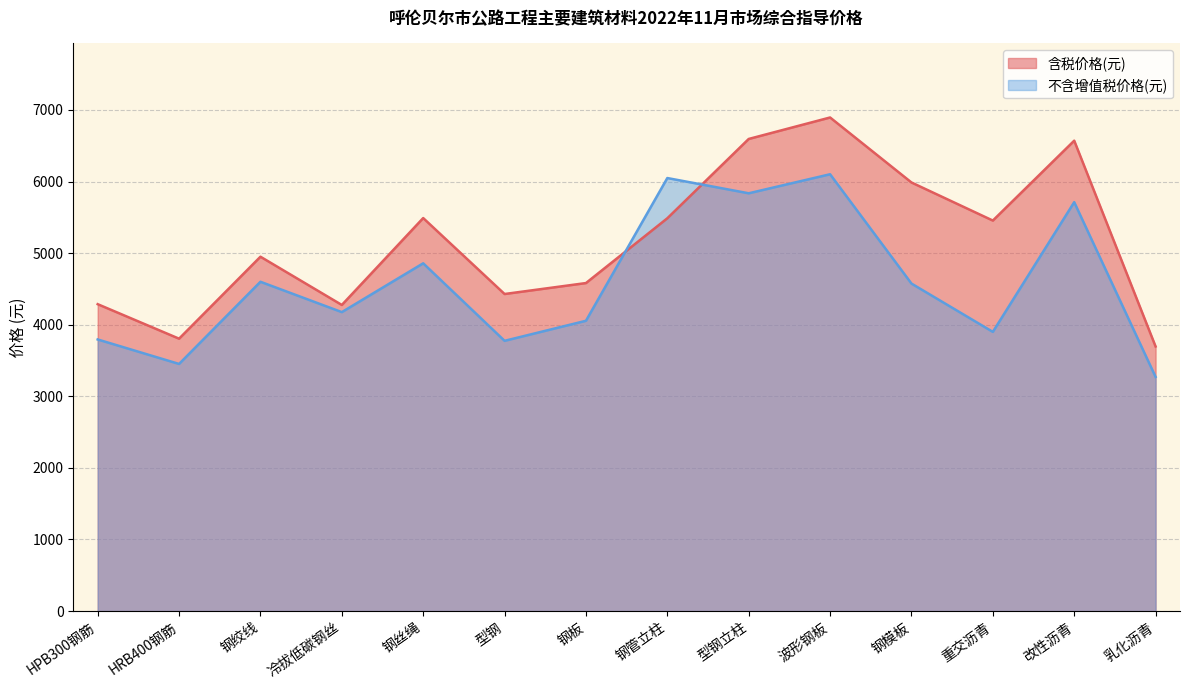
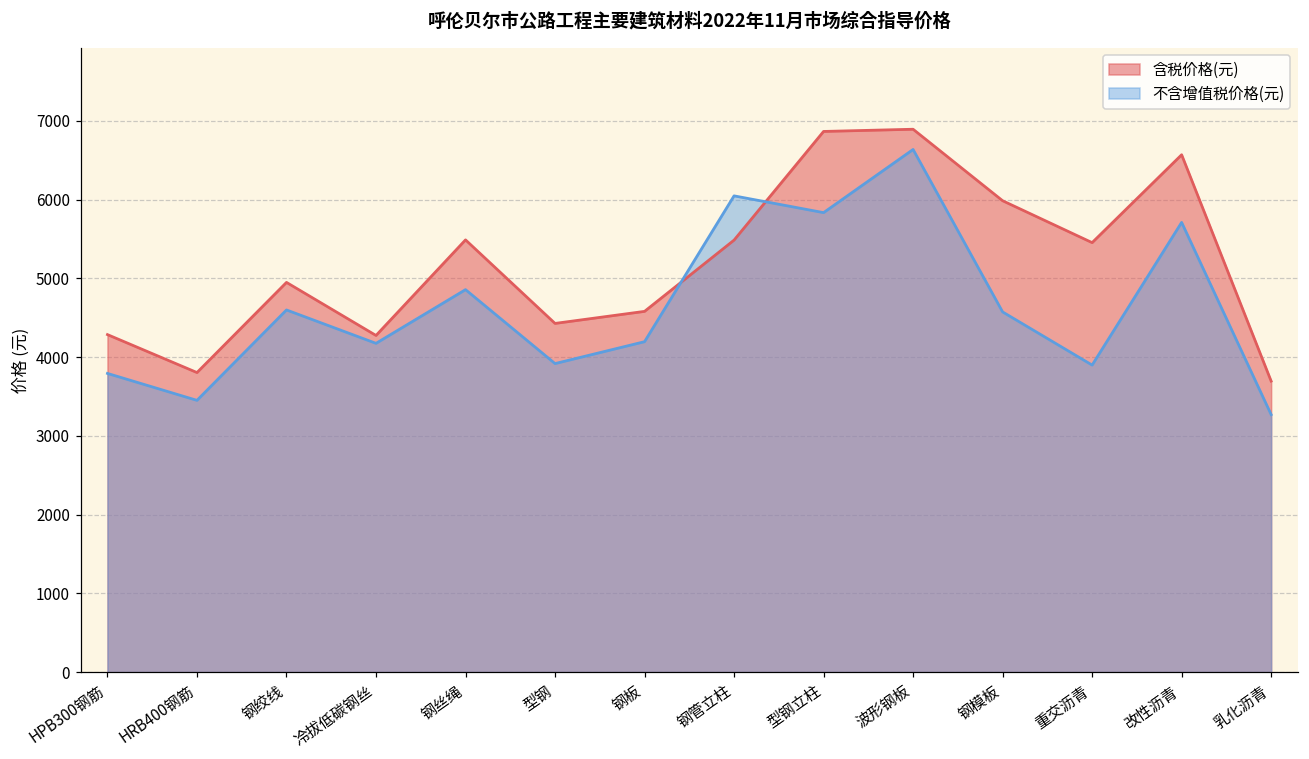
  {
    "含税价格(元)": {
      "HPB300钢筋": 4300,
      "HRB400钢筋": 3800,
      "钢绞线": 5000,
      "冷拔低碳钢丝": 4300,
      "钢丝绳": 5500,
      "型钢": 4400,
      "钢板": 4600,
      "钢管立柱": 5500,
-     "型钢立柱": 6600,
+     "型钢立柱": 6900,
      "波形钢板": 6900,
      "钢模板": 6000,
      "重交沥青": 5500,
      "改性沥青": 6600,
      "乳化沥青": 3700
    },
    "不含增值税价格(元)": {
      "HPB300钢筋": 3800,
      "HRB400钢筋": 3500,
      "钢绞线": 4600,
      "冷拔低碳钢丝": 4200,
      "钢丝绳": 4900,
-     "型钢": 3800,
-     "钢板": 4100,
+     "型钢": 3900,
+     "钢板": 4200,
      "钢管立柱": 6000,
      "型钢立柱": 5800,
-     "波形钢板": 6100,
+     "波形钢板": 6600,
      "钢模板": 4600,
      "重交沥青": 3900,
      "改性沥青": 5700,
      "乳化沥青": 3300
    }
  }
